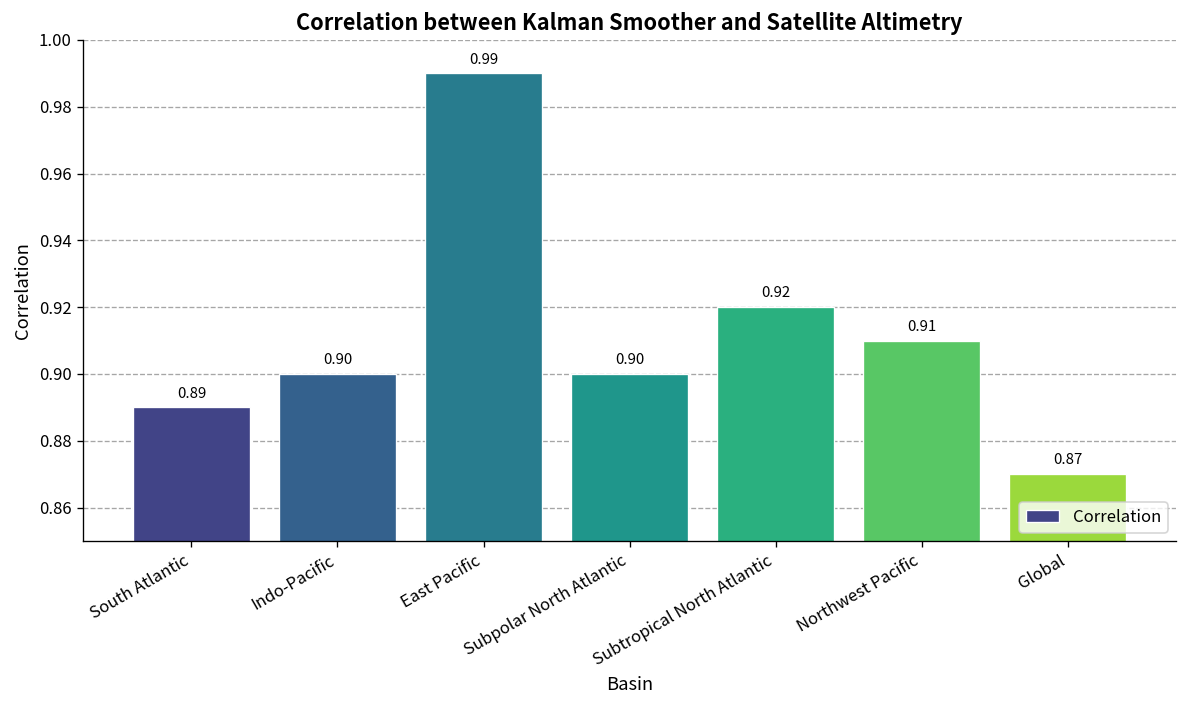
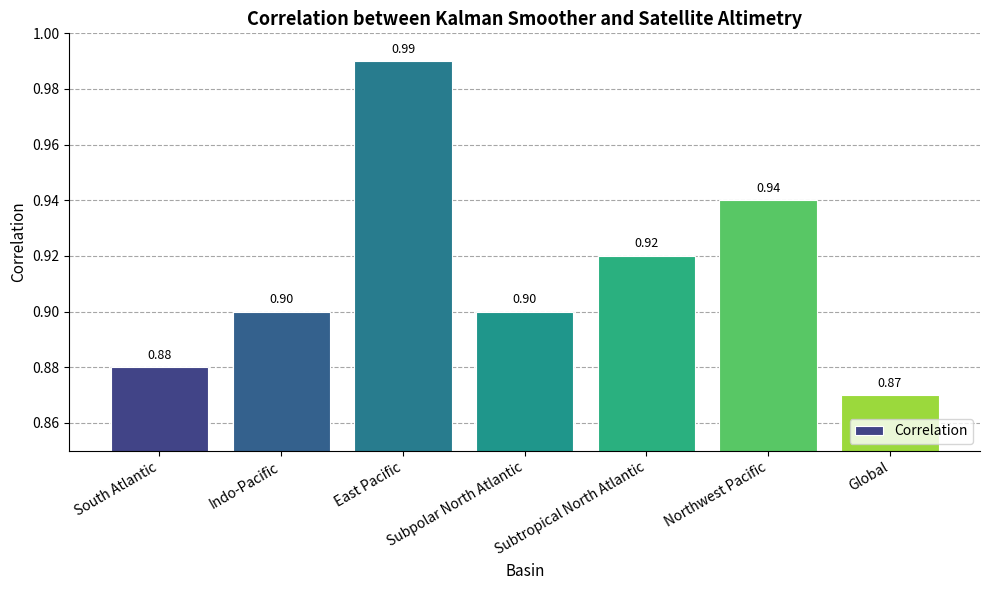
  {
-   "South Atlantic": 0.89,
+   "South Atlantic": 0.88,
    "Indo-Pacific": 0.90,
    "East Pacific": 0.99,
    "Subpolar North Atlantic": 0.90,
    "Subtropical North Atlantic": 0.92,
-   "Northwest Pacific": 0.91,
+   "Northwest Pacific": 0.94,
    "Global": 0.87
  }
